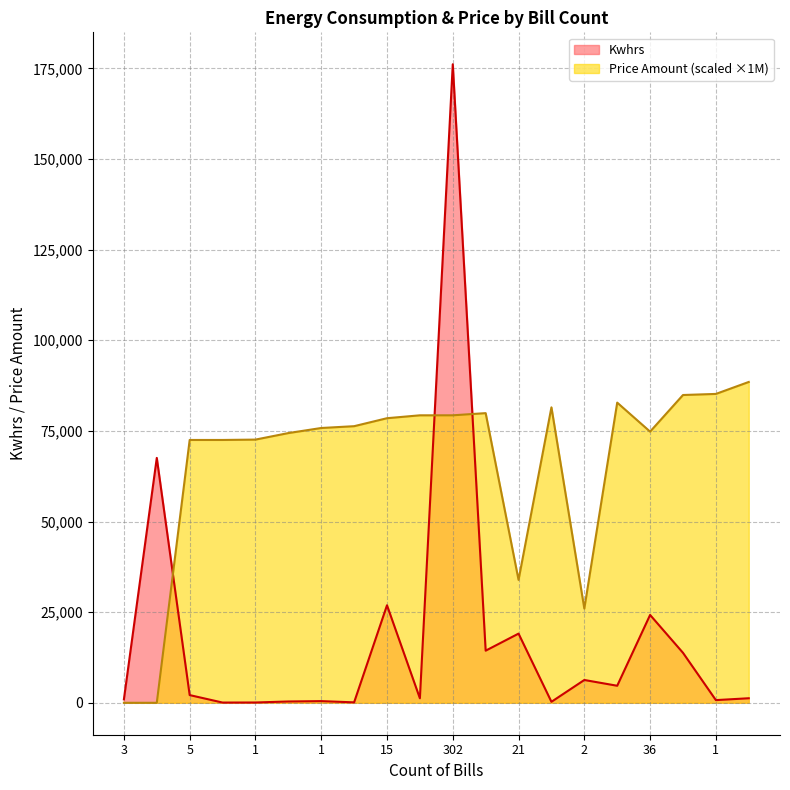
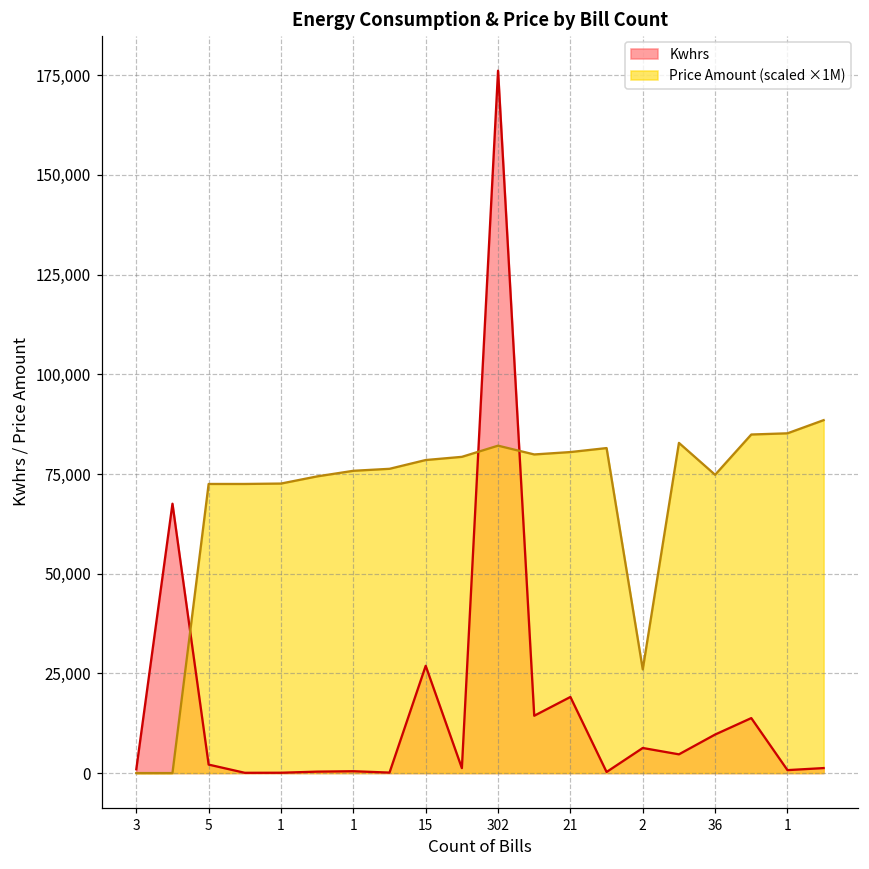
  {
    "Kwhrs": {
      "302": "176,000",
      "21": "19,000",
      "2": "6,000",
-     "36": "24,000"
+     "36": "10,000"
    },
    "Price Amount (scaled ×1M)": {
-     "302": "79,000",
-     "21": "34,000",
+     "302": "82,000",
+     "21": "81,000",
      "2": "26,000",
      "36": "75,000"
    }
  }
